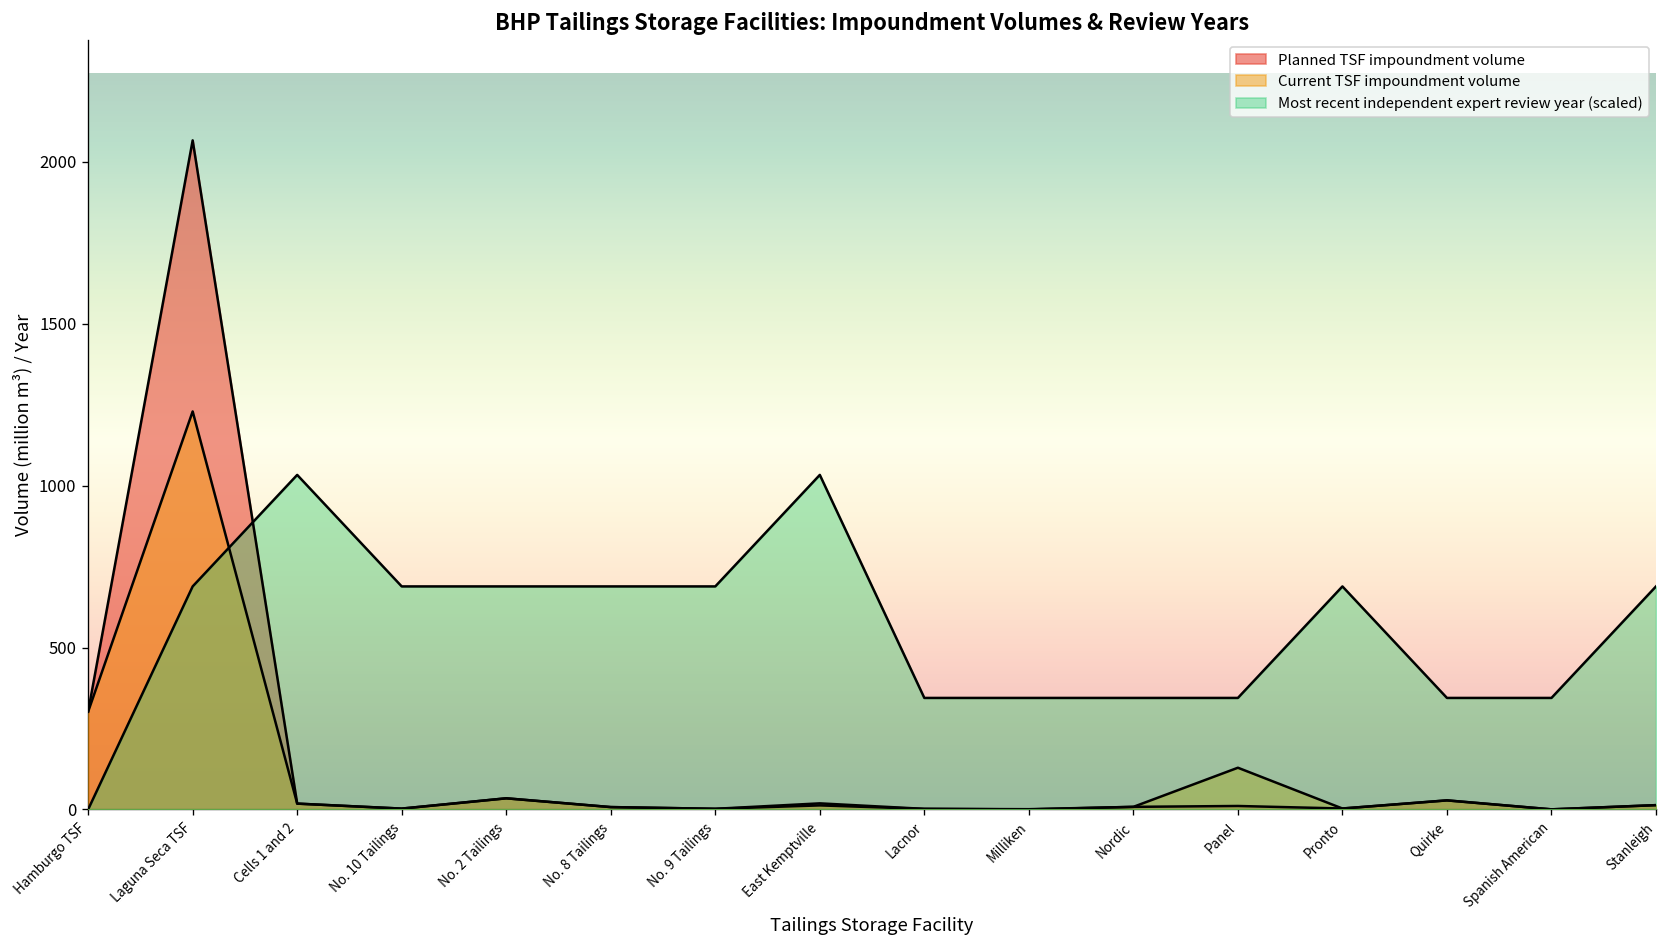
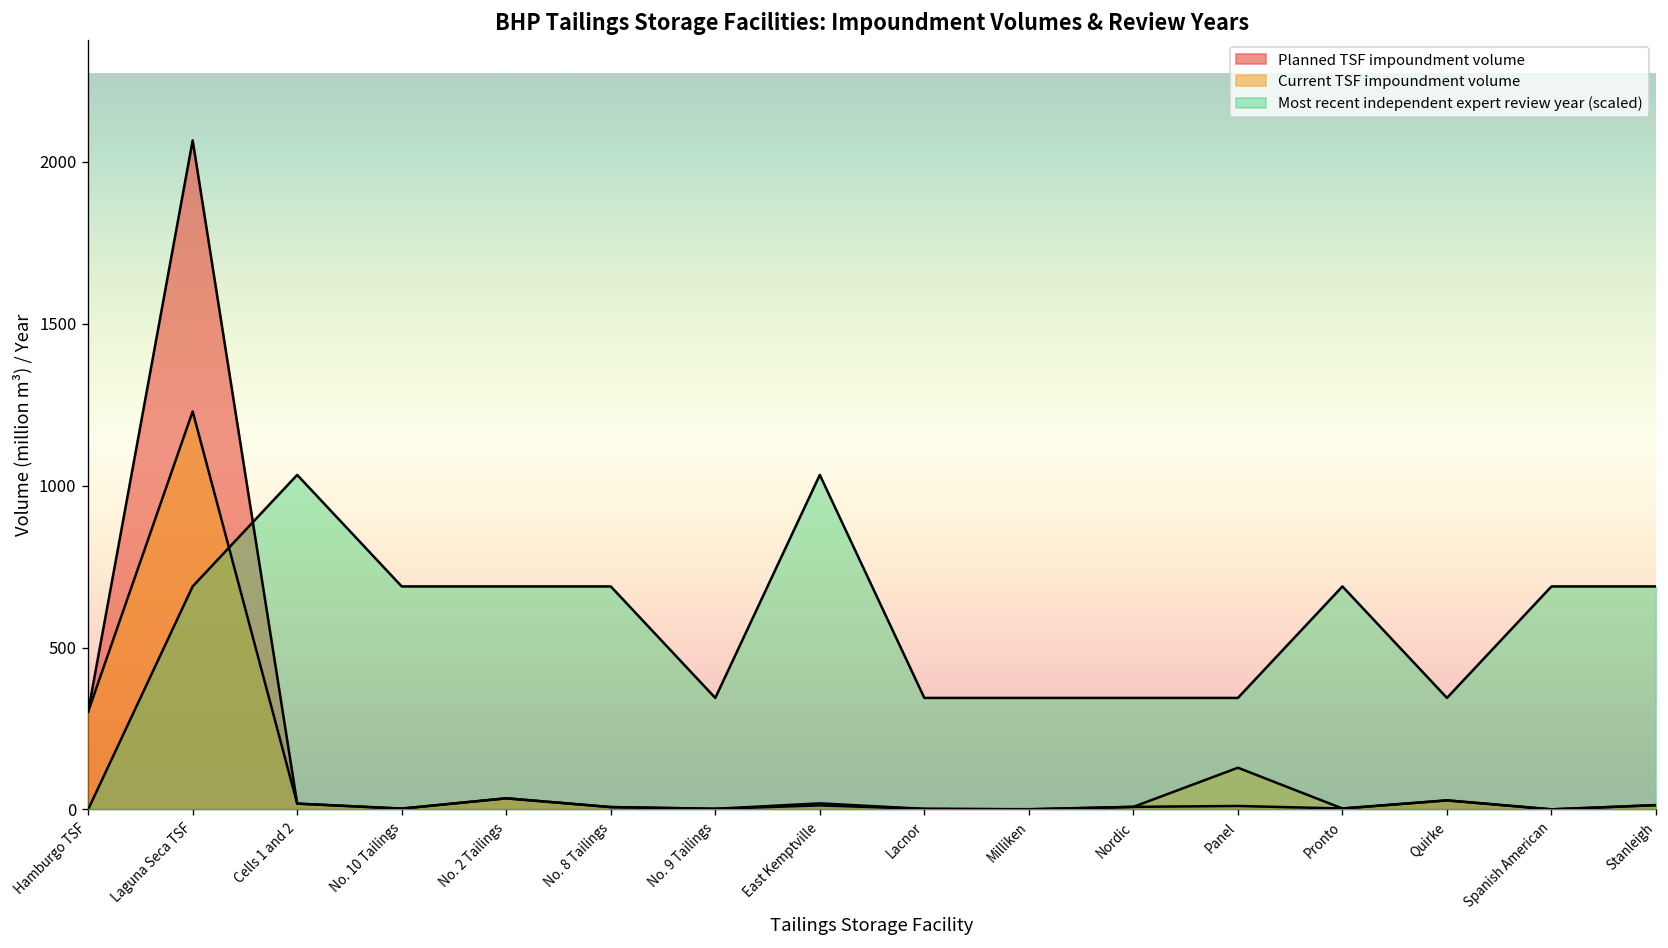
  {
    "Planned TSF impoundment volume": {
      "Laguna Seca TSF": 2070,
      "Panel": 10
    },
    "Current TSF impoundment volume": {
      "Laguna Seca TSF": 1230,
      "Panel": 130
    },
    "Most recent independent expert review year (scaled)": {
      "Hamburgo TSF": 0,
      "Laguna Seca TSF": 690,
      "Cells 1 and 2": 1030,
      "No. 10 Tailings": 690,
      "No. 2 Tailings": 690,
      "No. 8 Tailings": 690,
-     "No. 9 Tailings": 690,
+     "No. 9 Tailings": 340,
      "East Kemptville": 1030,
      "Lacnor": 340,
      "Milliken": 340,
      "Nordic": 340,
      "Panel": 340,
      "Pronto": 690,
      "Quirke": 340,
-     "Spanish American": 340,
+     "Spanish American": 690,
      "Stanleigh": 690
    }
  }
